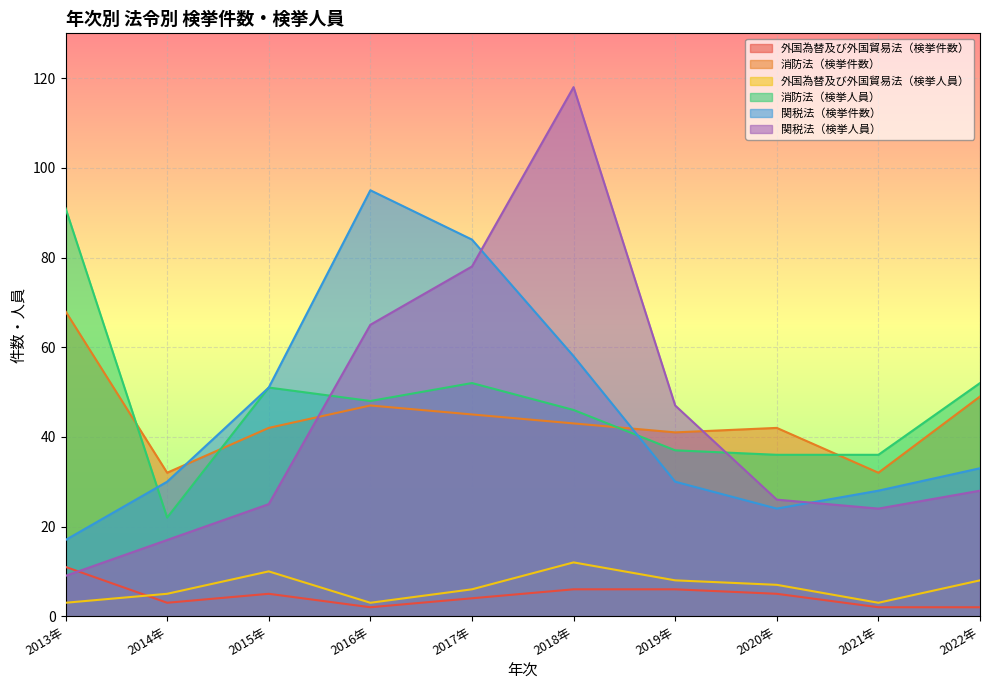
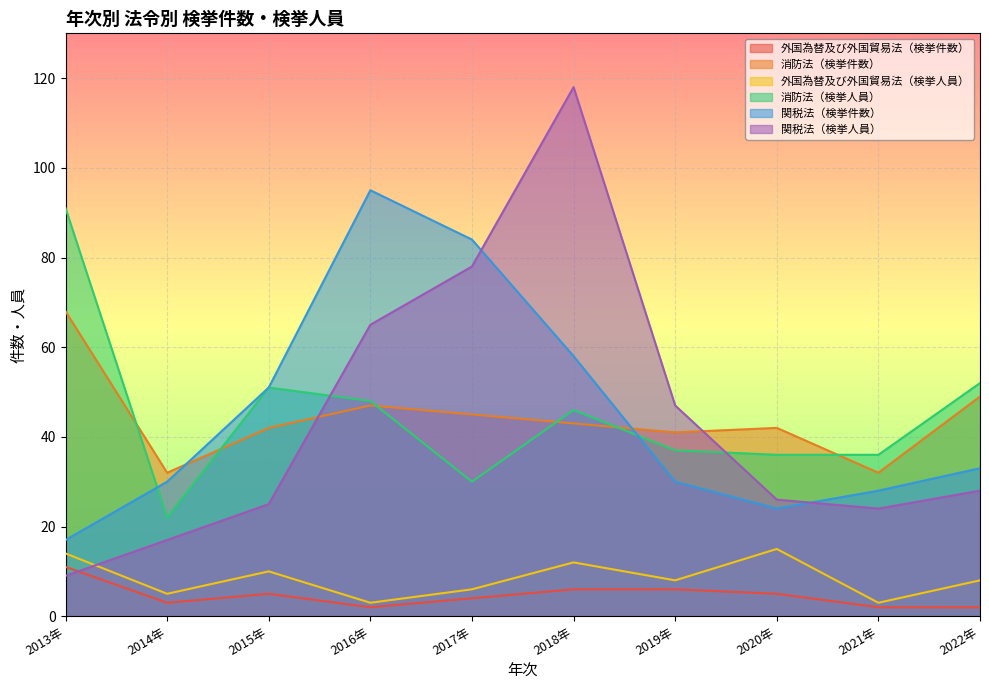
  {
    "外国為替及び外国貿易法（検挙人員）": {
-     "2013年": 3,
+     "2013年": 14,
      "2014年": 5,
      "2015年": 10,
      "2016年": 3,
      "2017年": 6,
      "2018年": 12,
      "2019年": 8,
-     "2020年": 7,
+     "2020年": 15,
      "2021年": 3,
      "2022年": 8
    },
    "消防法（検挙人員）": {
      "2013年": 91,
      "2014年": 22,
      "2016年": 48,
-     "2017年": 52,
+     "2017年": 30,
      "2018年": 46,
      "2019年": 37,
      "2020年": 36,
      "2021年": 36,
      "2022年": 52
    },
    "関税法（検挙件数）": {
      "2013年": 17,
      "2014年": 30,
      "2016年": 95,
      "2017年": 84,
      "2018年": 58,
      "2019年": 30,
      "2020年": 24,
      "2021年": 28,
      "2022年": 33
    },
    "関税法（検挙人員）": {
      "2013年": 9,
      "2014年": 17,
      "2015年": 25,
      "2016年": 65,
      "2017年": 78,
      "2018年": 118,
      "2019年": 47,
      "2020年": 26,
      "2021年": 24,
      "2022年": 28
    }
  }
